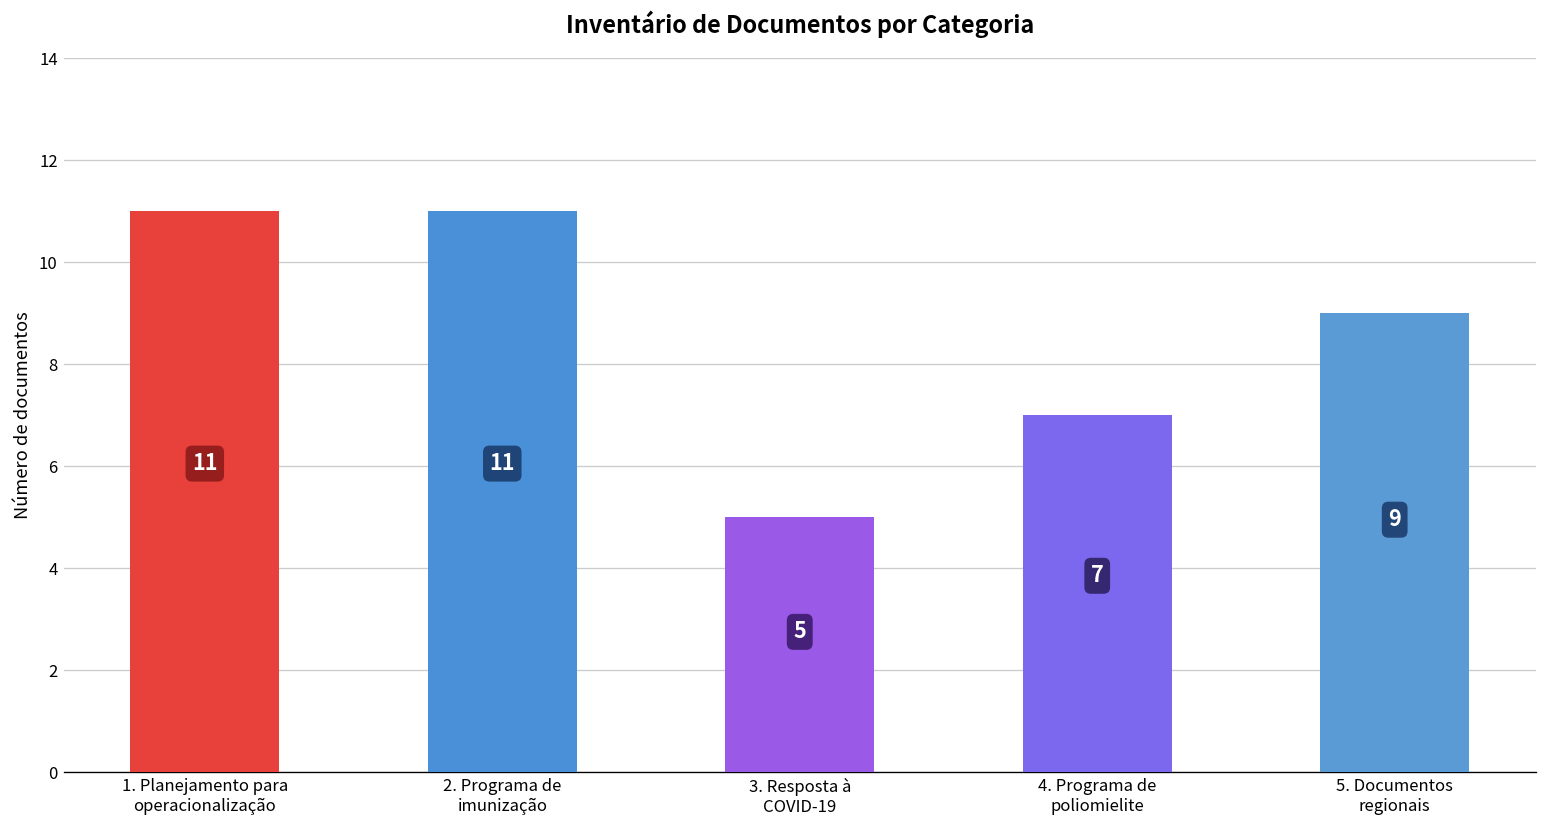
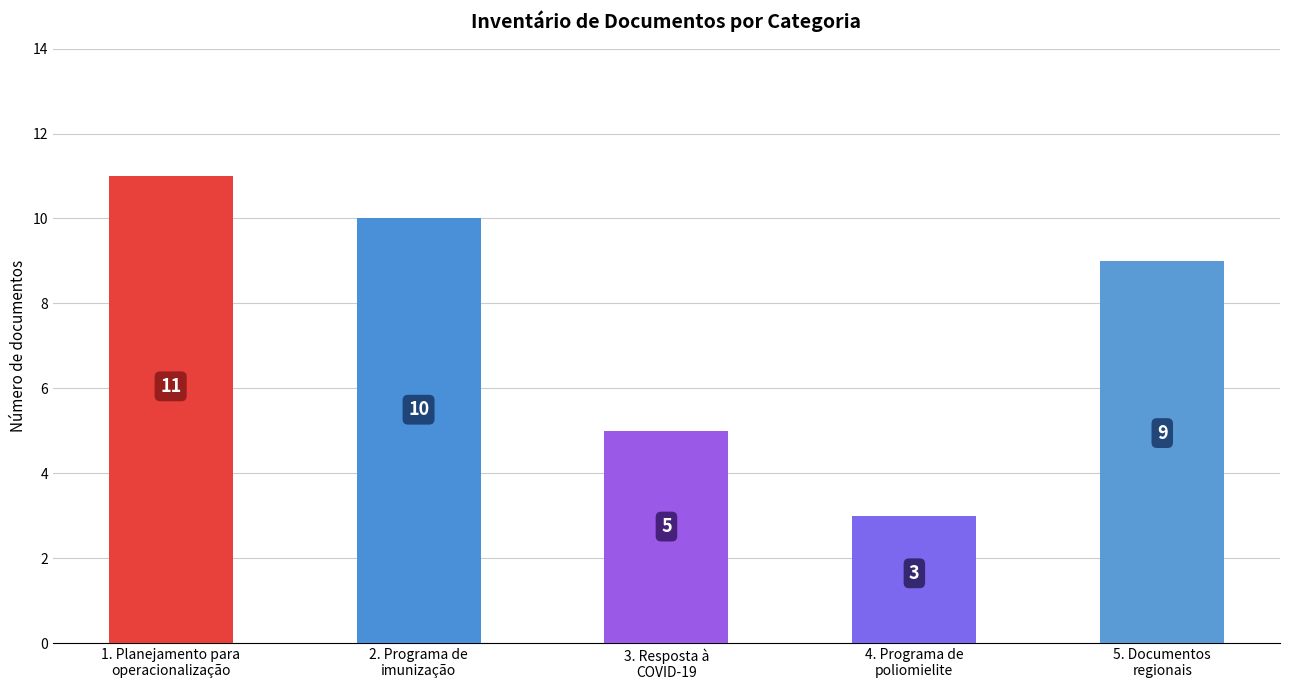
  {
-   "2. Programa de imunização": 11,
-   "4. Programa de poliomielite": 7
+   "2. Programa de imunização": 10,
+   "4. Programa de poliomielite": 3
  }
